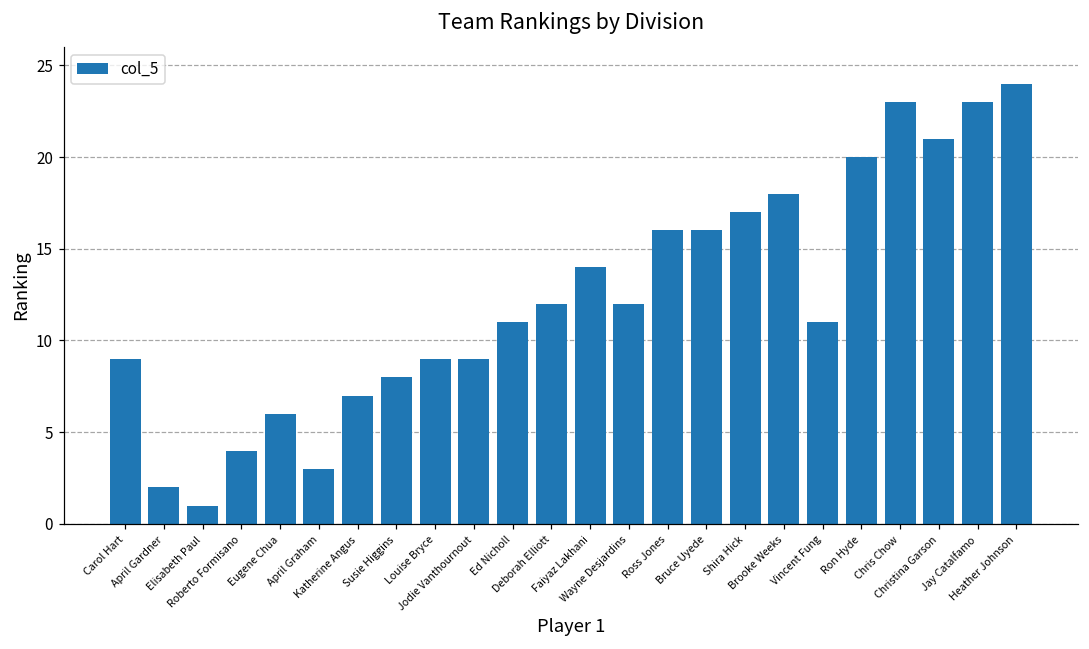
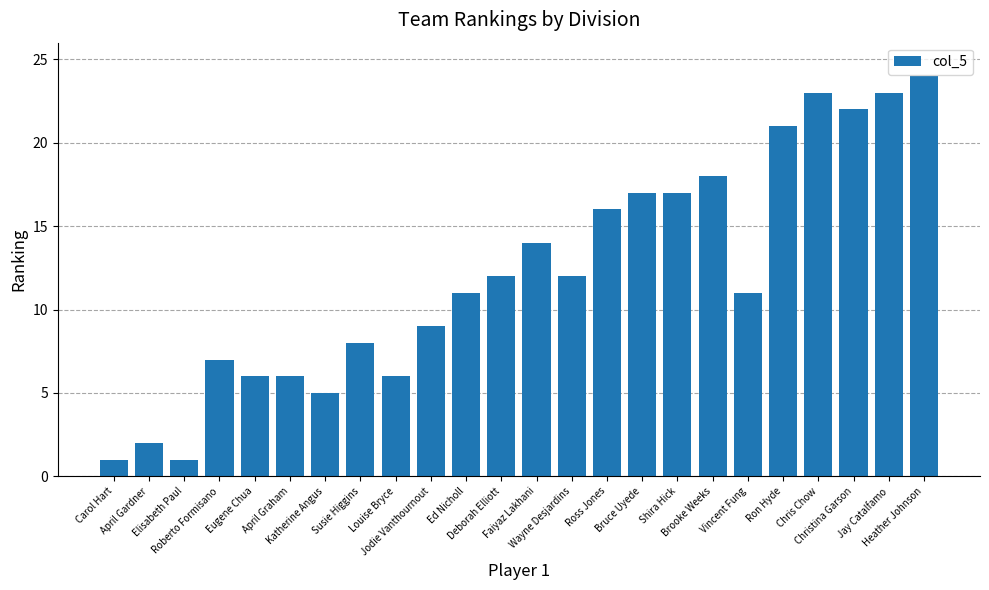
  {
-   "Carol Hart": 9,
+   "Carol Hart": 1,
    "April Gardner": 2,
    "Elisabeth Paul": 1,
-   "Roberto Formisano": 4,
+   "Roberto Formisano": 7,
    "Eugene Chua": 6,
-   "April Graham": 3,
-   "Katherine Angus": 7,
+   "April Graham": 6,
+   "Katherine Angus": 5,
    "Susie Higgins": 8,
-   "Louise Bryce": 9,
+   "Louise Bryce": 6,
    "Jodie Vanthournout": 9,
    "Ed Nicholl": 11,
    "Deborah Elliott": 12,
    "Faiyaz Lakhani": 14,
    "Wayne Desjardins": 12,
    "Ross Jones": 16,
-   "Bruce Uyede": 16,
+   "Bruce Uyede": 17,
    "Shira Hick": 17,
    "Brooke Weeks": 18,
    "Vincent Fung": 11,
-   "Ron Hyde": 20,
+   "Ron Hyde": 21,
    "Chris Chow": 23,
-   "Christina Garson": 21,
+   "Christina Garson": 22,
    "Jay Catalfamo": 23,
    "Heather Johnson": 24
  }
